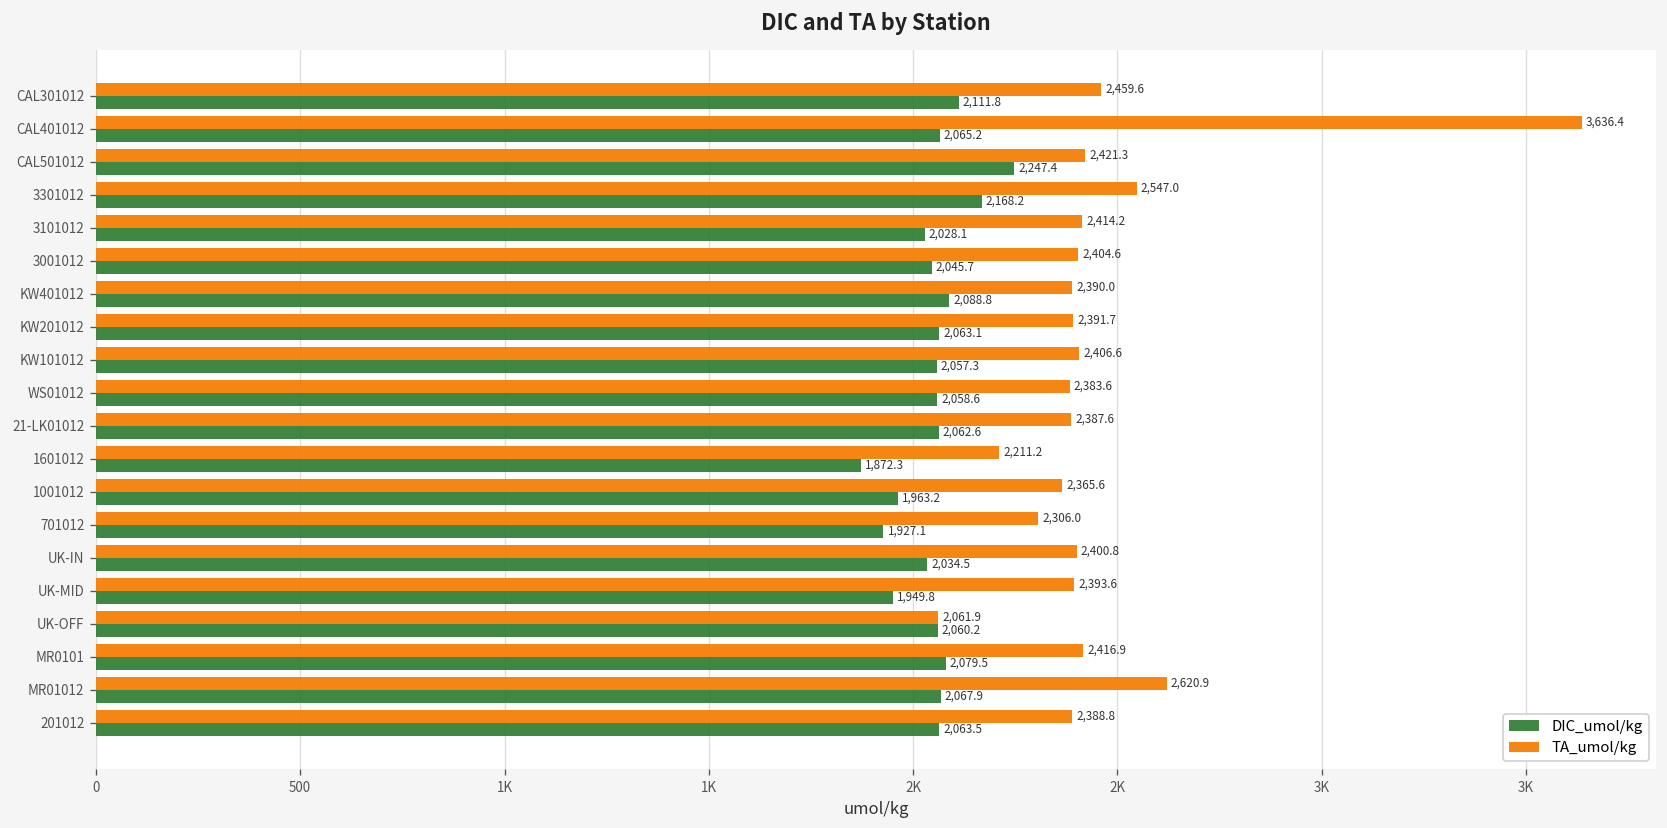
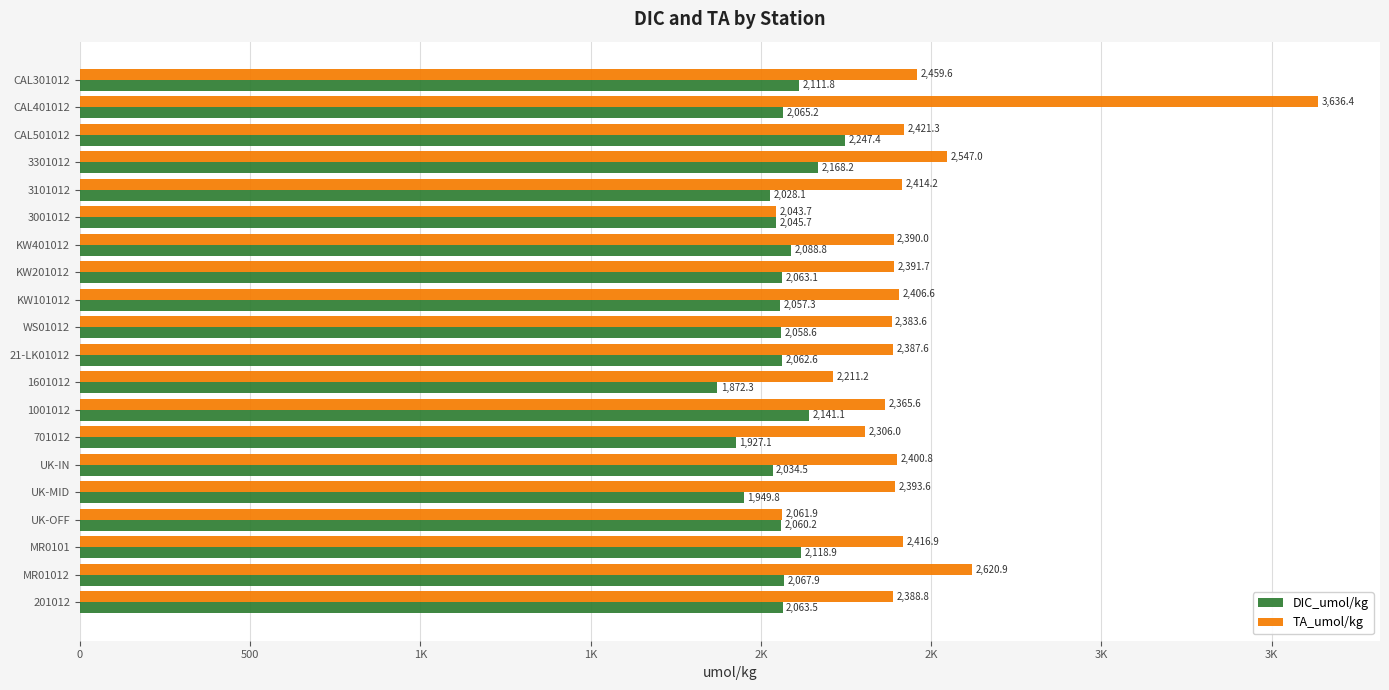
  {
    "DIC_umol/kg": {
      "CAL301012": "2,111.8",
      "CAL401012": "2,065.2",
      "CAL501012": "2,247.4",
      "3301012": "2,168.2",
      "3101012": "2,028.1",
      "3001012": "2,045.7",
      "KW401012": "2,088.8",
      "KW201012": "2,063.1",
      "KW101012": "2,057.3",
      "WS01012": "2,058.6",
      "21-LK01012": "2,062.6",
      "1601012": "1,872.3",
-     "1001012": "1,963.2",
+     "1001012": "2,141.1",
      "701012": "1,927.1",
      "UK-IN": "2,034.5",
      "UK-MID": "1,949.8",
      "UK-OFF": "2,060.2",
-     "MR0101": "2,079.5",
+     "MR0101": "2,118.9",
      "MR01012": "2,067.9",
      "201012": "2,063.5"
    },
    "TA_umol/kg": {
      "CAL301012": "2,459.6",
      "CAL401012": "3,636.4",
      "CAL501012": "2,421.3",
      "3301012": "2,547.0",
      "3101012": "2,414.2",
-     "3001012": "2,404.6",
+     "3001012": "2,043.7",
      "KW401012": "2,390.0",
      "KW201012": "2,391.7",
      "KW101012": "2,406.6",
      "WS01012": "2,383.6",
      "21-LK01012": "2,387.6",
      "1601012": "2,211.2",
      "1001012": "2,365.6",
      "701012": "2,306.0",
      "UK-IN": "2,400.8",
      "UK-MID": "2,393.6",
      "UK-OFF": "2,061.9",
      "MR0101": "2,416.9",
      "MR01012": "2,620.9",
      "201012": "2,388.8"
    }
  }
